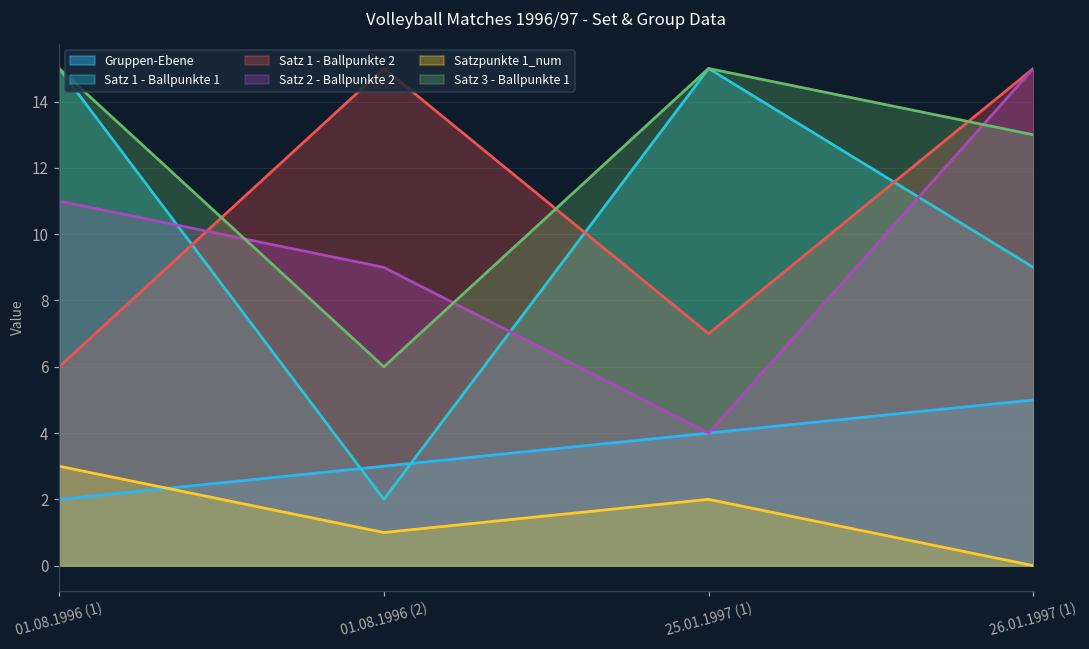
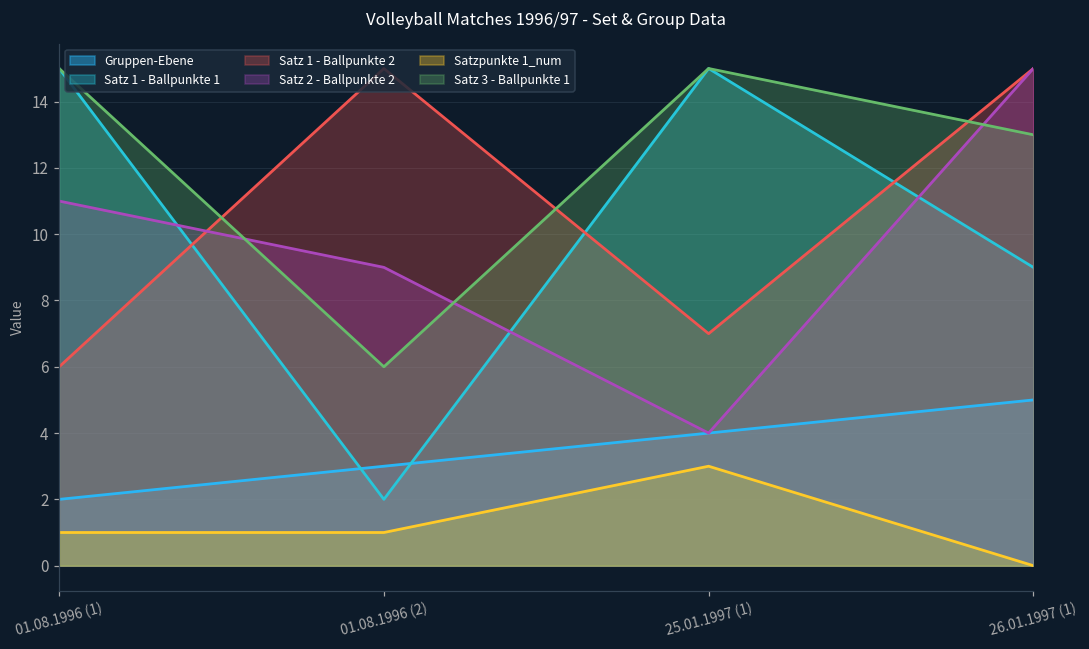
  {
    "Satzpunkte 1_num": {
-     "01.08.1996 (1)": 3,
+     "01.08.1996 (1)": 1,
      "01.08.1996 (2)": 1,
-     "25.01.1997 (1)": 2,
+     "25.01.1997 (1)": 3,
      "26.01.1997 (1)": 0
    },
    "Satz 3 - Ballpunkte 1": {
      "01.08.1996 (2)": 6,
      "26.01.1997 (1)": 13
    }
  }
